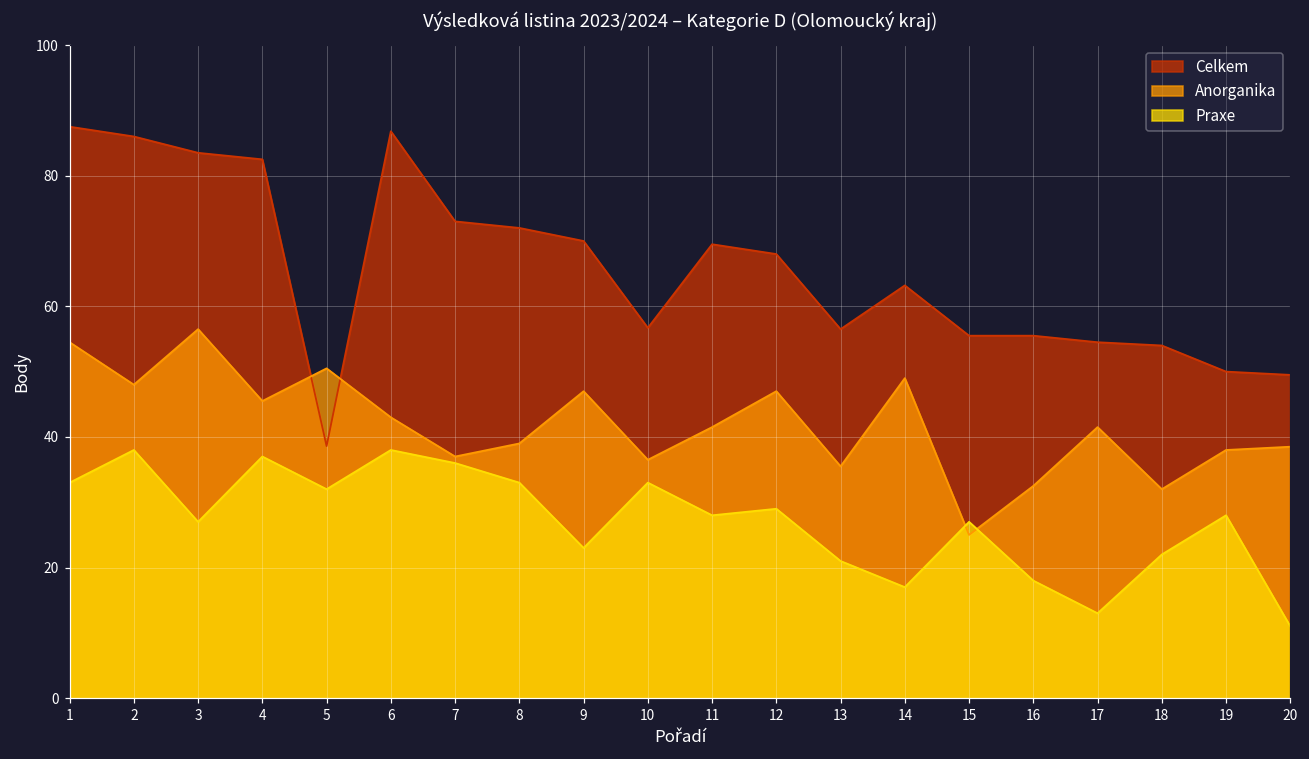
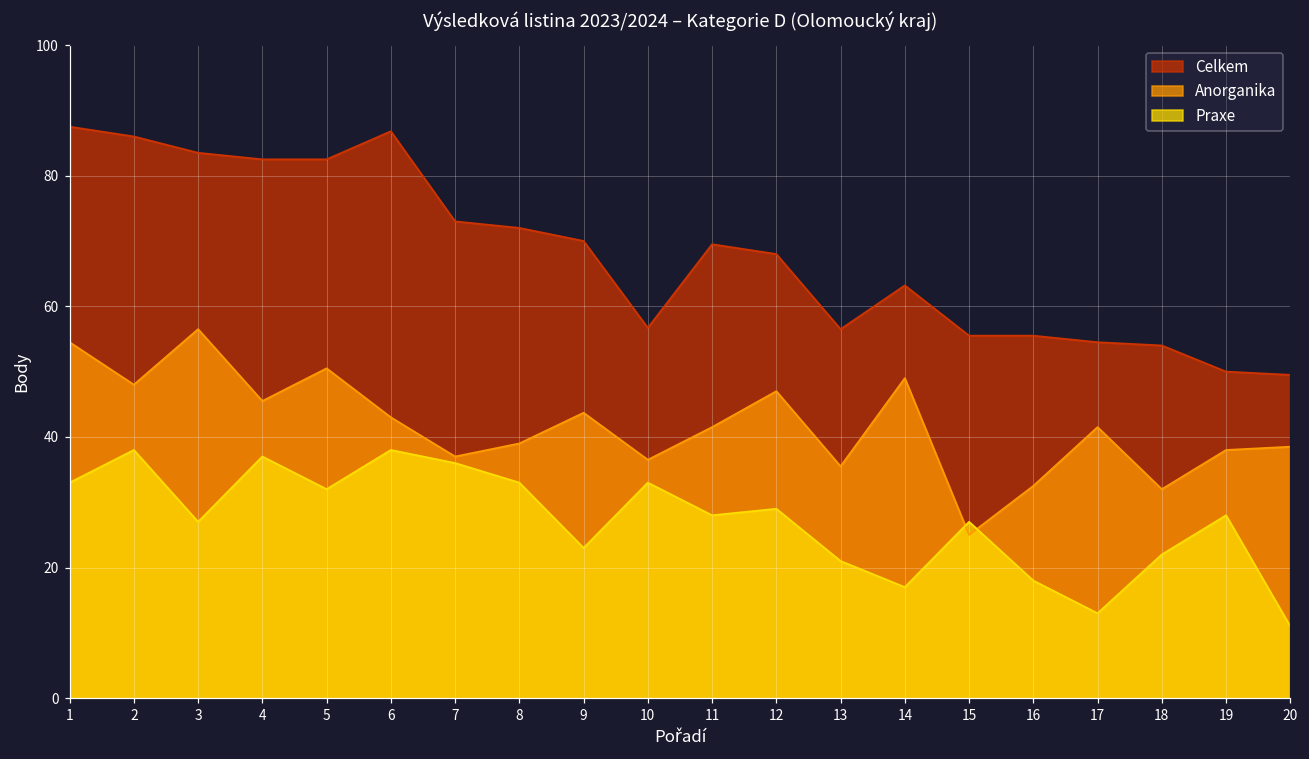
  {
    "Celkem": {
      "1": 88,
      "2": 86,
      "3": 84,
      "4": 83,
-     "5": 39,
+     "5": 83,
      "6": 87,
      "7": 73,
      "8": 72,
      "9": 70,
      "10": 57,
      "11": 70,
      "12": 68,
      "13": 57,
      "14": 63,
      "15": 56,
      "16": 56,
      "17": 55,
      "18": 54,
      "19": 50,
      "20": 50
    },
    "Anorganika": {
      "1": 55,
      "2": 48,
      "3": 57,
      "4": 46,
      "5": 51,
      "6": 43,
      "7": 37,
      "8": 39,
-     "9": 47,
+     "9": 44,
      "10": 37,
      "11": 42,
      "12": 47,
      "13": 36,
      "14": 49,
      "15": 25,
      "16": 33,
      "17": 42,
      "18": 32,
      "19": 38,
      "20": 39
    },
    "Praxe": {
      "1": 33,
      "2": 38,
      "3": 27,
      "4": 37,
      "5": 32,
      "6": 38,
      "7": 36,
      "8": 33,
      "9": 23,
      "10": 33,
      "11": 28,
      "12": 29,
      "13": 21,
      "14": 17,
      "15": 27,
      "16": 18,
      "17": 13,
      "18": 22,
      "19": 28,
      "20": 11
    }
  }
